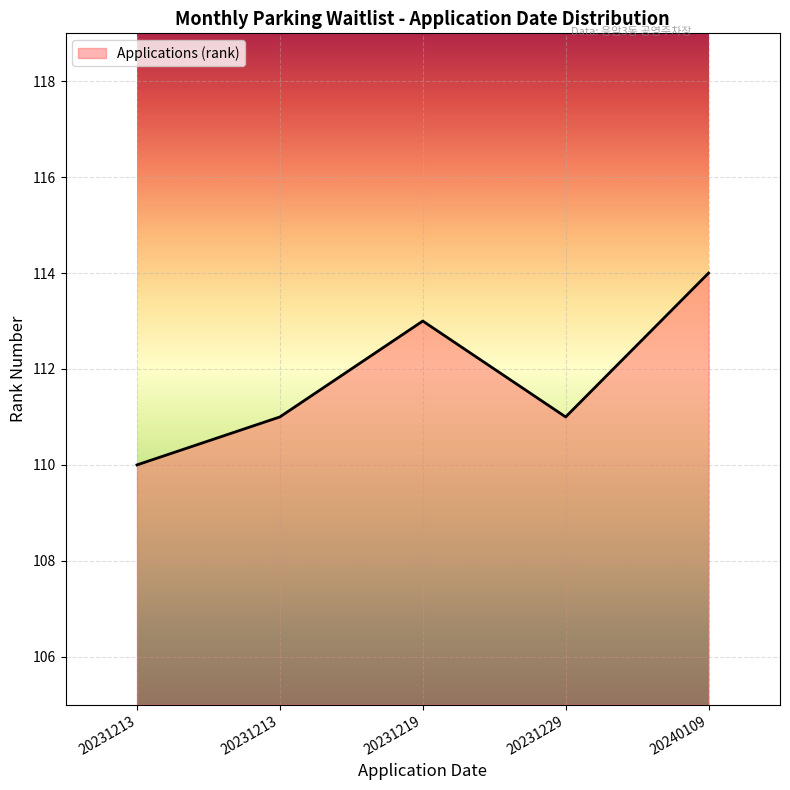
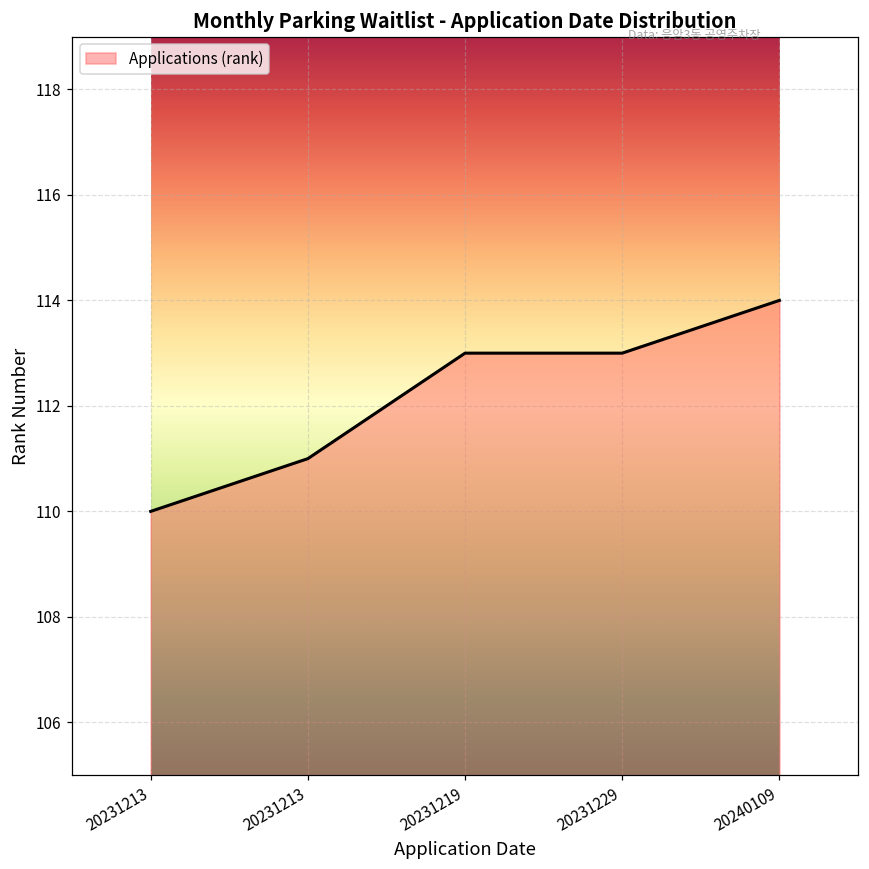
  {
    "20231219": 113,
-   "20231229": 111,
+   "20231229": 113,
    "20240109": 114
  }
